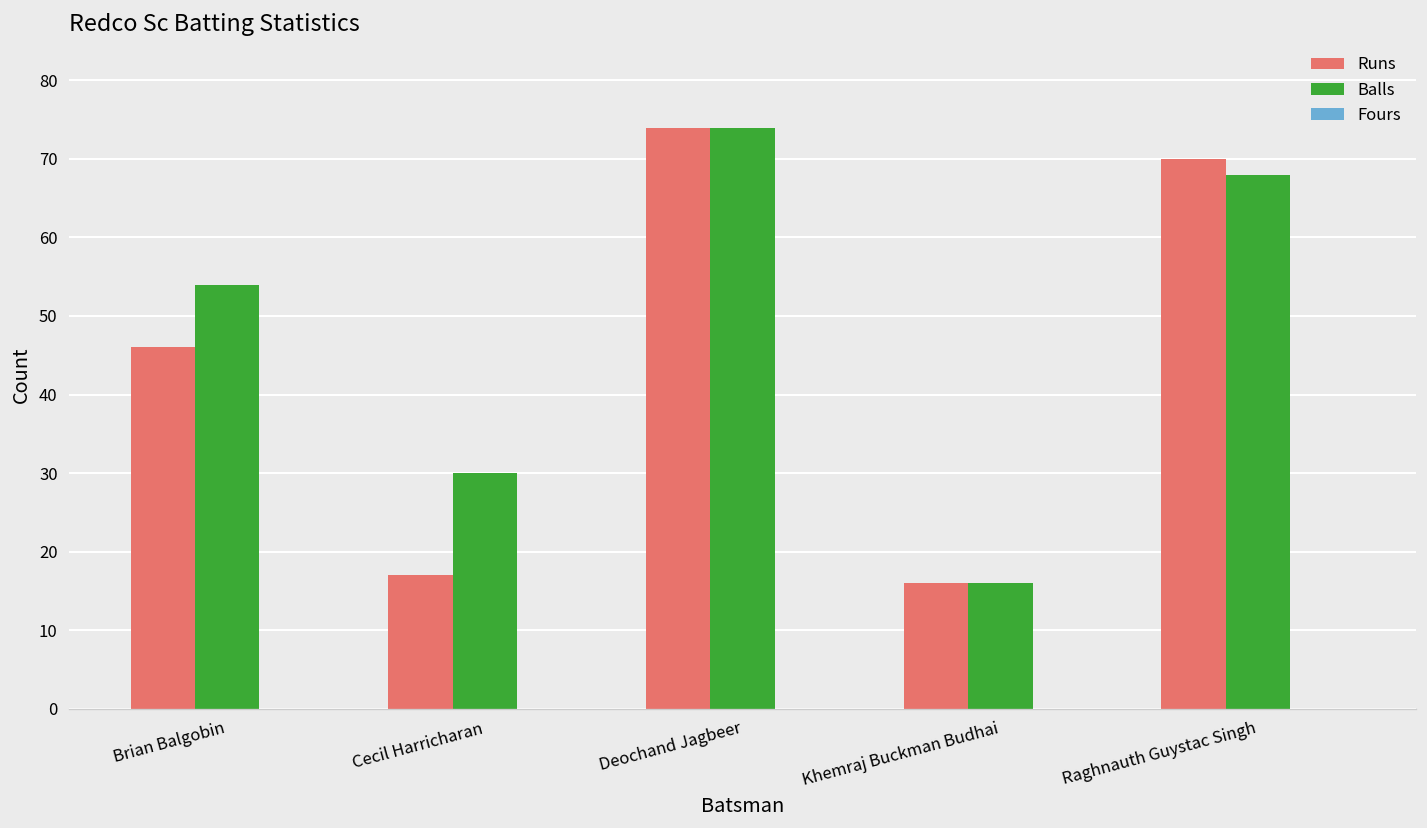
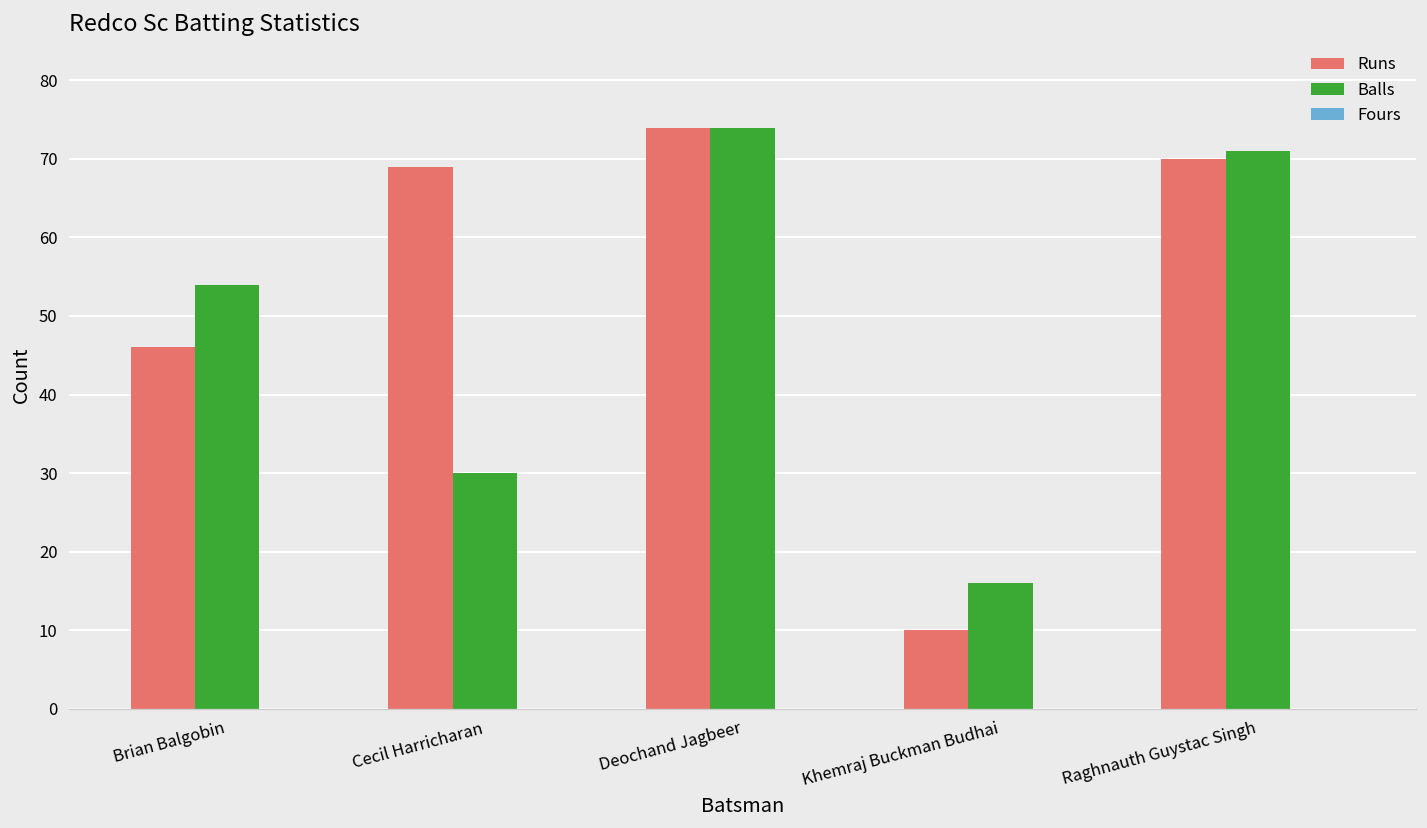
  {
    "Runs": {
      "Brian Balgobin": 46,
-     "Cecil Harricharan": 17,
+     "Cecil Harricharan": 69,
      "Deochand Jagbeer": 74,
-     "Khemraj Buckman Budhai": 16,
+     "Khemraj Buckman Budhai": 10,
      "Raghnauth Guystac Singh": 70
    },
    "Balls": {
      "Brian Balgobin": 54,
      "Cecil Harricharan": 30,
      "Deochand Jagbeer": 74,
      "Khemraj Buckman Budhai": 16,
-     "Raghnauth Guystac Singh": 68
+     "Raghnauth Guystac Singh": 71
    },
    "Fours": {
      "Brian Balgobin": 0,
      "Cecil Harricharan": 0,
      "Deochand Jagbeer": 0,
      "Khemraj Buckman Budhai": 0,
      "Raghnauth Guystac Singh": 0
    }
  }
